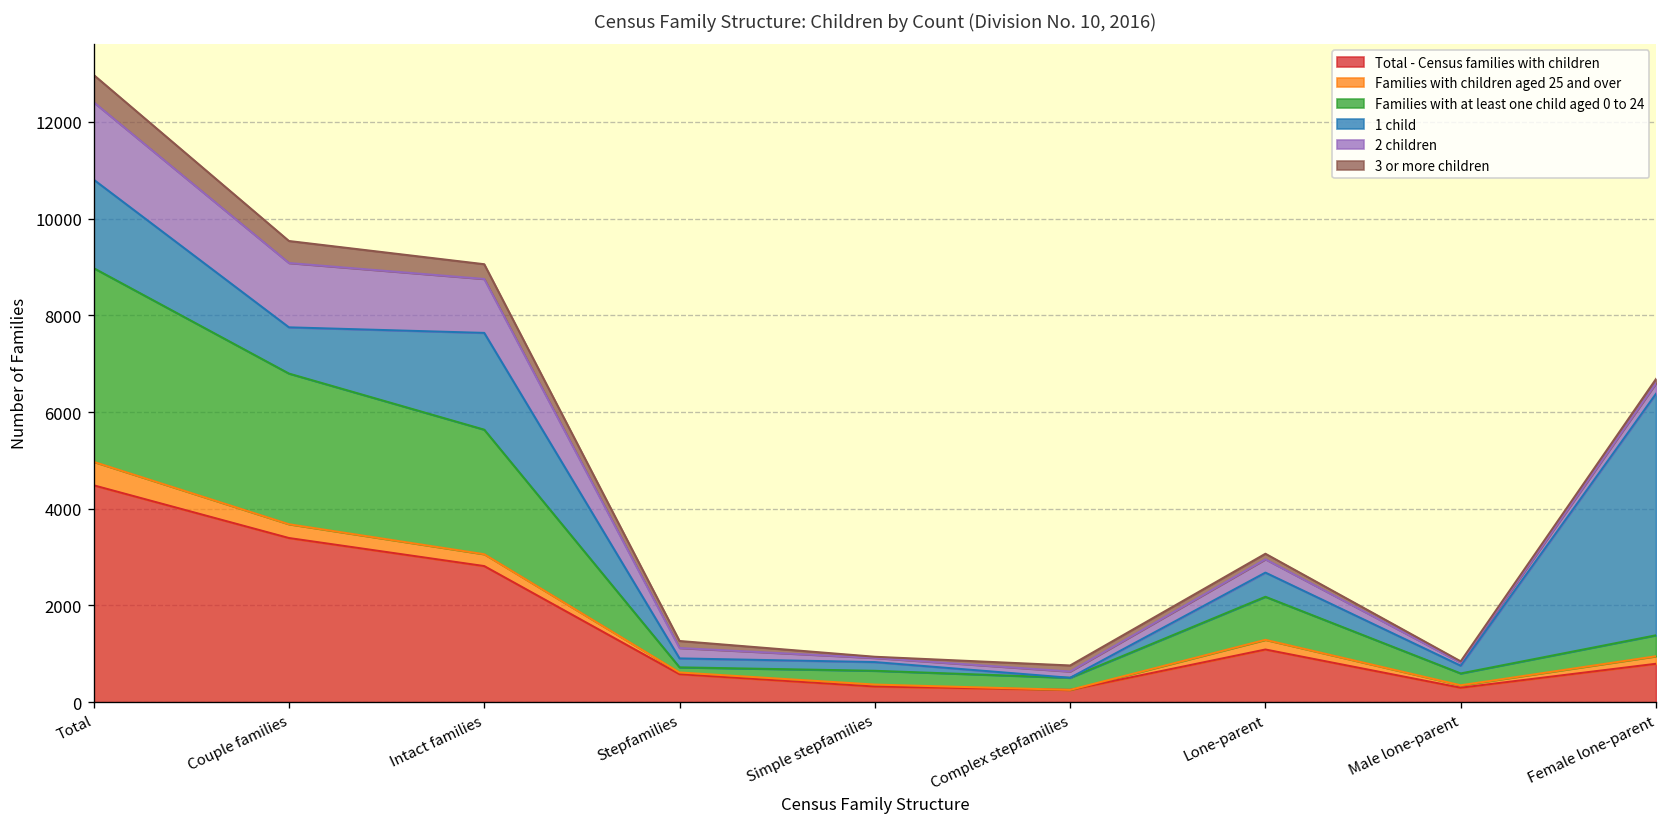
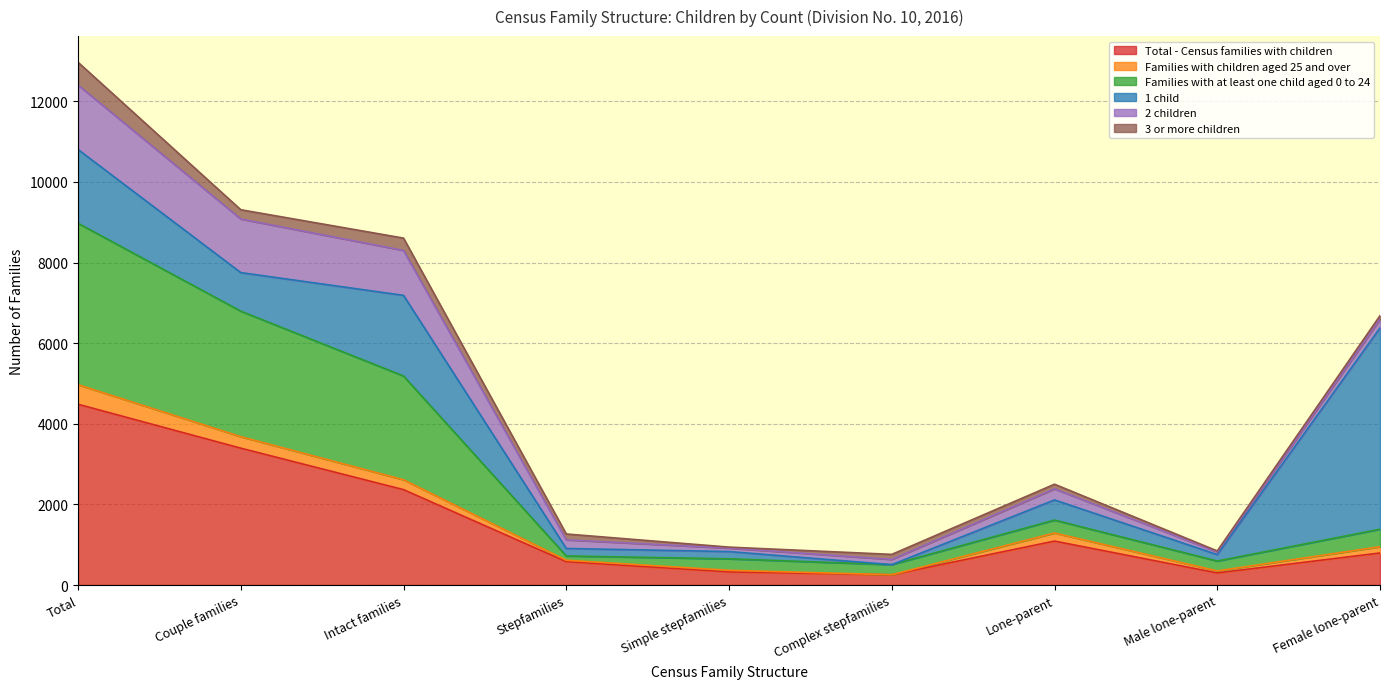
  {
    "Total - Census families with children": {
      "Total": 4500,
      "Couple families": 3400,
-     "Intact families": 2800,
+     "Intact families": 2400,
      "Lone-parent": 1100,
      "Female lone-parent": 800
    },
    "Families with children aged 25 and over": {
      "Total": 500,
      "Couple families": 300,
      "Intact families": 200,
      "Lone-parent": 200,
      "Female lone-parent": 200
    },
    "Families with at least one child aged 0 to 24": {
      "Total": 4000,
      "Couple families": 3100,
      "Intact families": 2600,
      "Stepfamilies": 100,
      "Simple stepfamilies": 300,
-     "Lone-parent": 900,
+     "Lone-parent": 300,
      "Male lone-parent": 200,
      "Female lone-parent": 400
    },
    "1 child": {
      "Total": 1800,
      "Couple families": 1000,
      "Intact families": 2000,
      "Stepfamilies": 200,
      "Simple stepfamilies": 200,
      "Lone-parent": 500,
      "Male lone-parent": 200,
      "Female lone-parent": 5000
    },
    "2 children": {
      "Total": 1600,
      "Couple families": 1300,
      "Intact families": 1100,
      "Stepfamilies": 200,
      "Complex stepfamilies": 100,
      "Lone-parent": 300,
      "Female lone-parent": 200
    },
    "3 or more children": {
      "Total": 600,
-     "Couple families": 500,
+     "Couple families": 200,
      "Intact families": 300,
      "Stepfamilies": 100,
      "Complex stepfamilies": 100,
      "Lone-parent": 100,
      "Female lone-parent": 100
    }
  }
